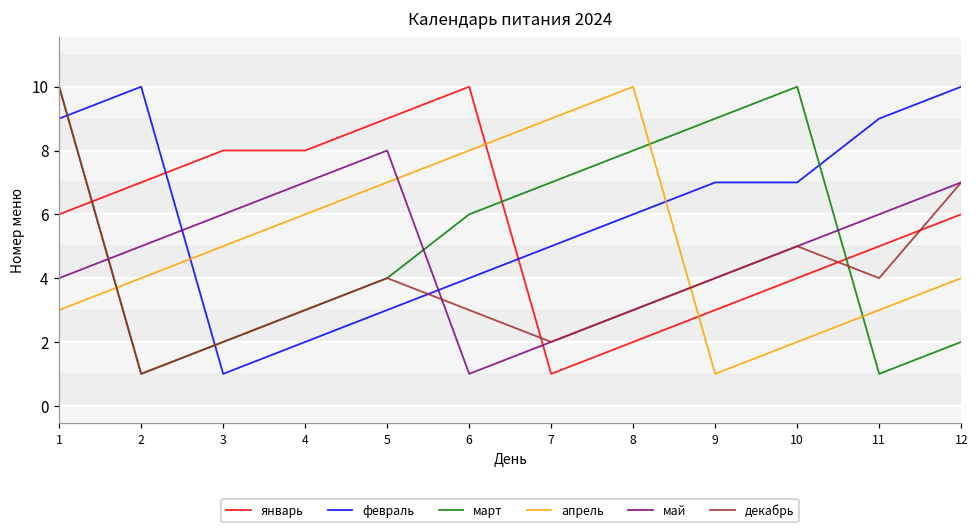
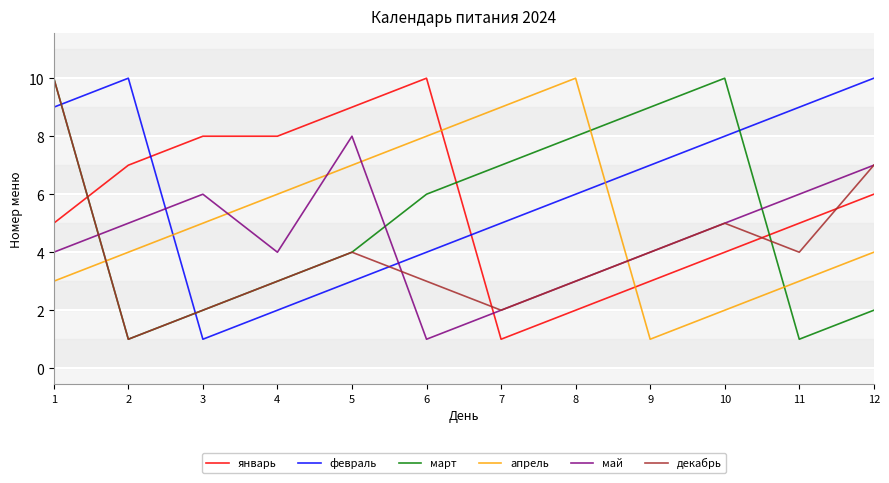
  {
    "январь": {
-     "1": 6,
+     "1": 5,
      "2": 7,
      "3": 8,
      "4": 8,
      "5": 9,
      "6": 10,
      "7": 1,
      "8": 2,
      "9": 3,
      "10": 4,
      "11": 5,
      "12": 6
    },
    "февраль": {
      "1": 9,
      "2": 10,
      "3": 1,
      "4": 2,
      "5": 3,
      "6": 4,
      "7": 5,
      "8": 6,
      "9": 7,
-     "10": 7,
+     "10": 8,
      "11": 9,
      "12": 10
    },
    "март": {
      "6": 6,
      "7": 7,
      "8": 8,
      "9": 9,
      "10": 10,
      "11": 1,
      "12": 2
    },
    "апрель": {
      "1": 3,
      "2": 4,
      "3": 5,
      "4": 6,
      "5": 7,
      "6": 8,
      "7": 9,
      "8": 10,
      "9": 1,
      "10": 2,
      "11": 3,
      "12": 4
    },
    "май": {
      "1": 4,
      "2": 5,
      "3": 6,
-     "4": 7,
+     "4": 4,
      "5": 8,
      "6": 1,
      "11": 6
    },
    "декабрь": {
      "6": 3,
      "11": 4
    }
  }
